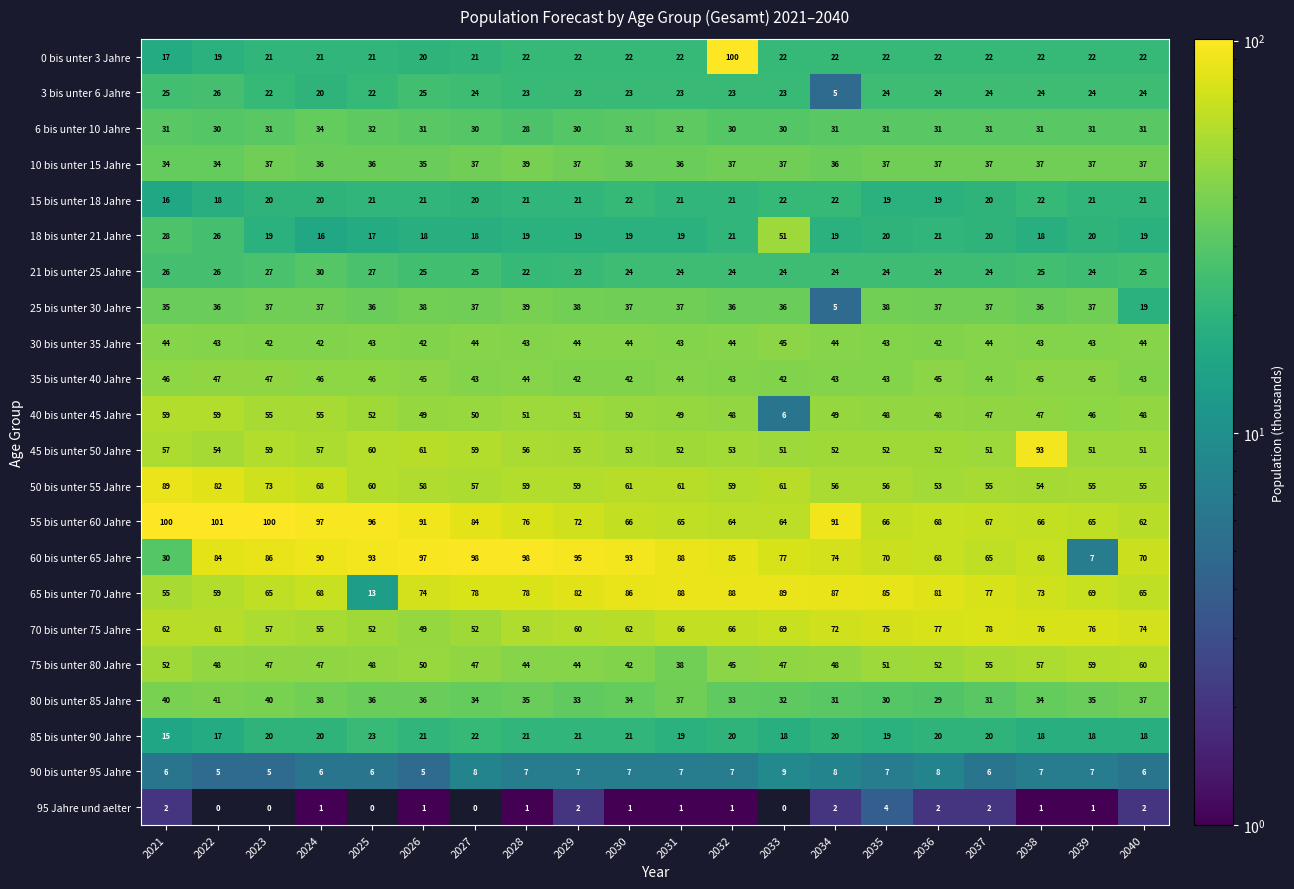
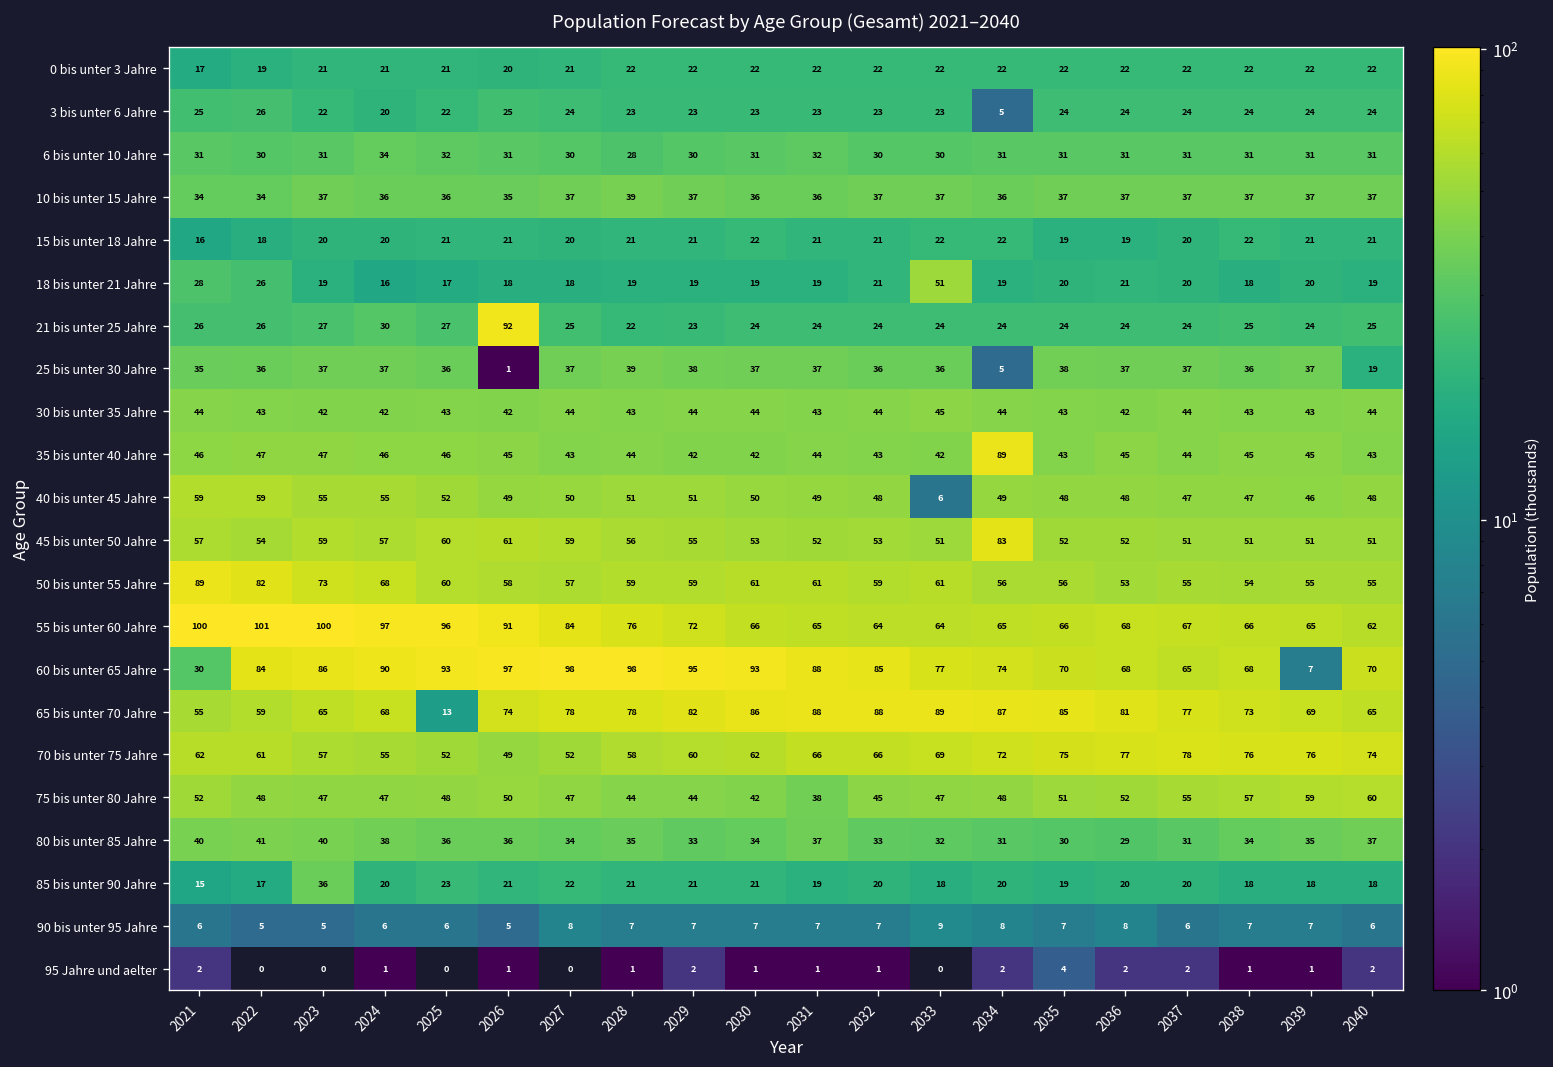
  {
    "0 bis unter 3 Jahre": {
      "2021": 17,
      "2022": 19,
      "2023": 21,
      "2024": 21,
      "2025": 21,
      "2026": 20,
      "2027": 21,
      "2028": 22,
      "2029": 22,
      "2030": 22,
      "2031": 22,
-     "2032": 100,
+     "2032": 22,
      "2033": 22,
      "2034": 22,
      "2035": 22,
      "2036": 22,
      "2037": 22,
      "2038": 22,
      "2039": 22,
      "2040": 22
    },
    "21 bis unter 25 Jahre": {
      "2021": 26,
      "2022": 26,
      "2023": 27,
      "2024": 30,
      "2025": 27,
-     "2026": 25,
+     "2026": 92,
      "2027": 25,
      "2028": 22,
      "2029": 23,
      "2030": 24,
      "2031": 24,
      "2032": 24,
      "2033": 24,
      "2034": 24,
      "2035": 24,
      "2036": 24,
      "2037": 24,
      "2038": 25,
      "2039": 24,
      "2040": 25
    },
    "25 bis unter 30 Jahre": {
      "2021": 35,
      "2022": 36,
      "2023": 37,
      "2024": 37,
      "2025": 36,
-     "2026": 38,
+     "2026": 1,
      "2027": 37,
      "2028": 39,
      "2029": 38,
      "2030": 37,
      "2031": 37,
      "2032": 36,
      "2033": 36,
      "2034": 5,
      "2035": 38,
      "2036": 37,
      "2037": 37,
      "2038": 36,
      "2039": 37,
      "2040": 19
    },
    "35 bis unter 40 Jahre": {
      "2021": 46,
      "2022": 47,
      "2023": 47,
      "2024": 46,
      "2025": 46,
      "2026": 45,
      "2027": 43,
      "2028": 44,
      "2029": 42,
      "2030": 42,
      "2031": 44,
      "2032": 43,
      "2033": 42,
-     "2034": 43,
+     "2034": 89,
      "2035": 43,
      "2036": 45,
      "2037": 44,
      "2038": 45,
      "2039": 45,
      "2040": 43
    },
    "45 bis unter 50 Jahre": {
      "2021": 57,
      "2022": 54,
      "2023": 59,
      "2024": 57,
      "2025": 60,
      "2026": 61,
      "2027": 59,
      "2028": 56,
      "2029": 55,
      "2030": 53,
      "2031": 52,
      "2032": 53,
      "2033": 51,
-     "2034": 52,
+     "2034": 83,
      "2035": 52,
      "2036": 52,
      "2037": 51,
-     "2038": 93,
+     "2038": 51,
      "2039": 51,
      "2040": 51
    },
    "55 bis unter 60 Jahre": {
      "2021": 100,
      "2022": 101,
      "2023": 100,
      "2024": 97,
      "2025": 96,
      "2026": 91,
      "2027": 84,
      "2028": 76,
      "2029": 72,
      "2030": 66,
      "2031": 65,
      "2032": 64,
      "2033": 64,
-     "2034": 91,
+     "2034": 65,
      "2035": 66,
      "2036": 68,
      "2037": 67,
      "2038": 66,
      "2039": 65,
      "2040": 62
    },
    "85 bis unter 90 Jahre": {
      "2021": 15,
      "2022": 17,
-     "2023": 20,
+     "2023": 36,
      "2024": 20,
      "2025": 23,
      "2026": 21,
      "2027": 22,
      "2028": 21,
      "2029": 21,
      "2030": 21,
      "2031": 19,
      "2032": 20,
      "2033": 18,
      "2034": 20,
      "2035": 19,
      "2036": 20,
      "2037": 20,
      "2038": 18,
      "2039": 18,
      "2040": 18
    }
  }
